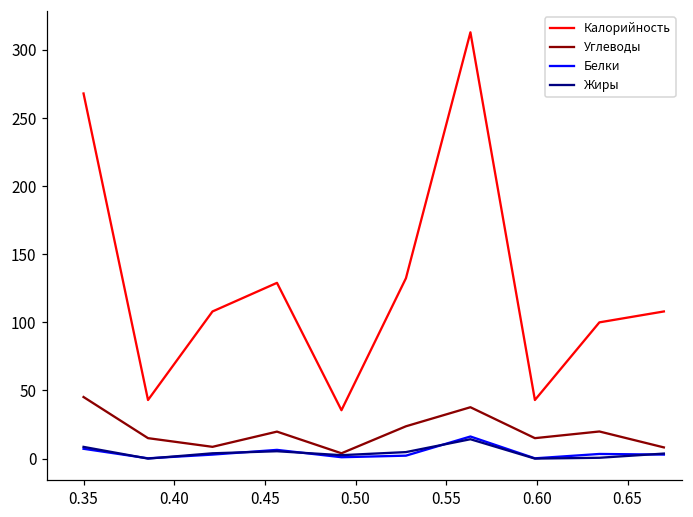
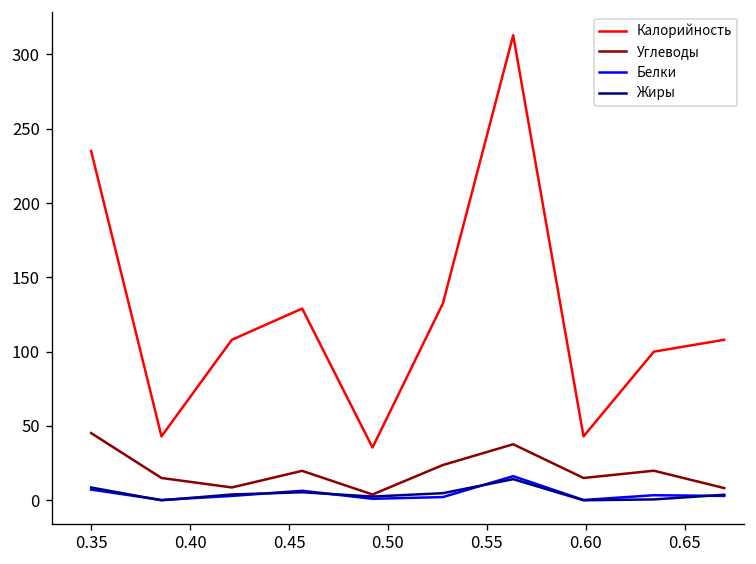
  {
    "Калорийность": {
-     "0.35": 268
+     "0.35": 235
    },
    "Углеводы": {
      "0.35": 45
    }
  }
